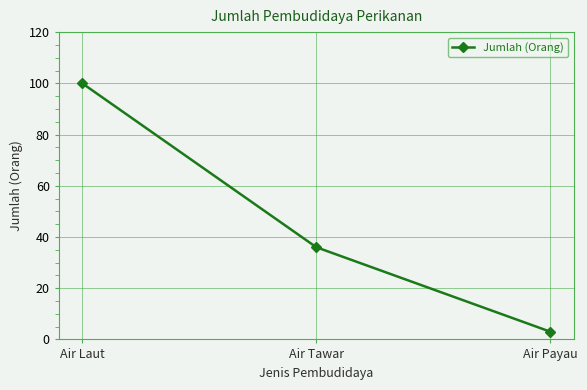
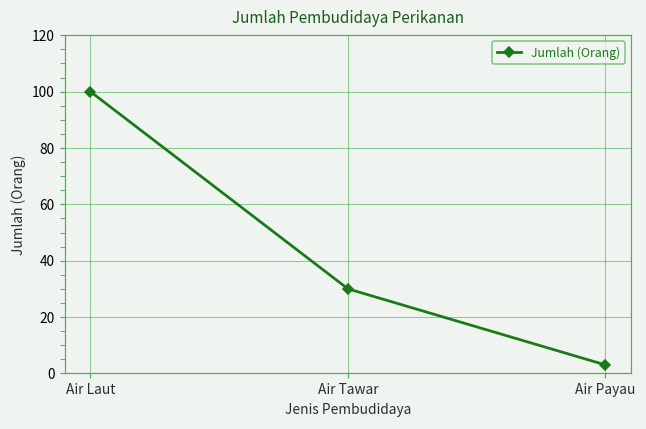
  {
    "Air Laut": 100,
-   "Air Tawar": 36,
+   "Air Tawar": 30,
    "Air Payau": 3
  }
